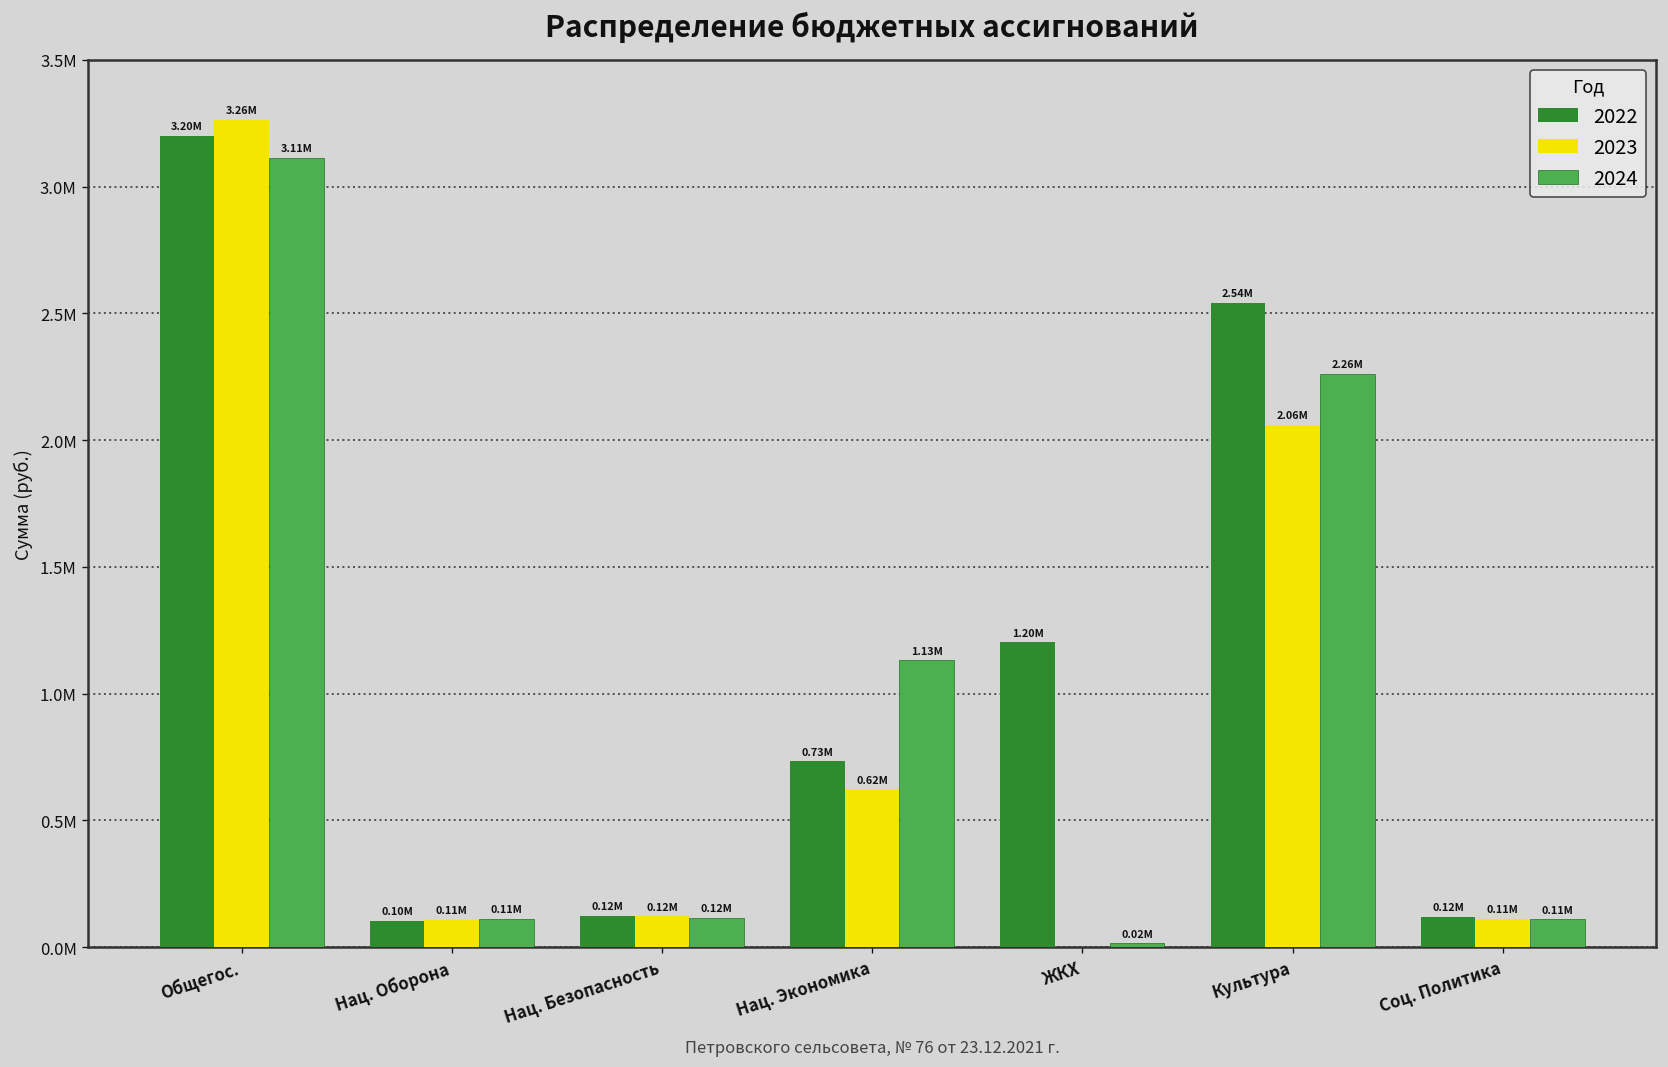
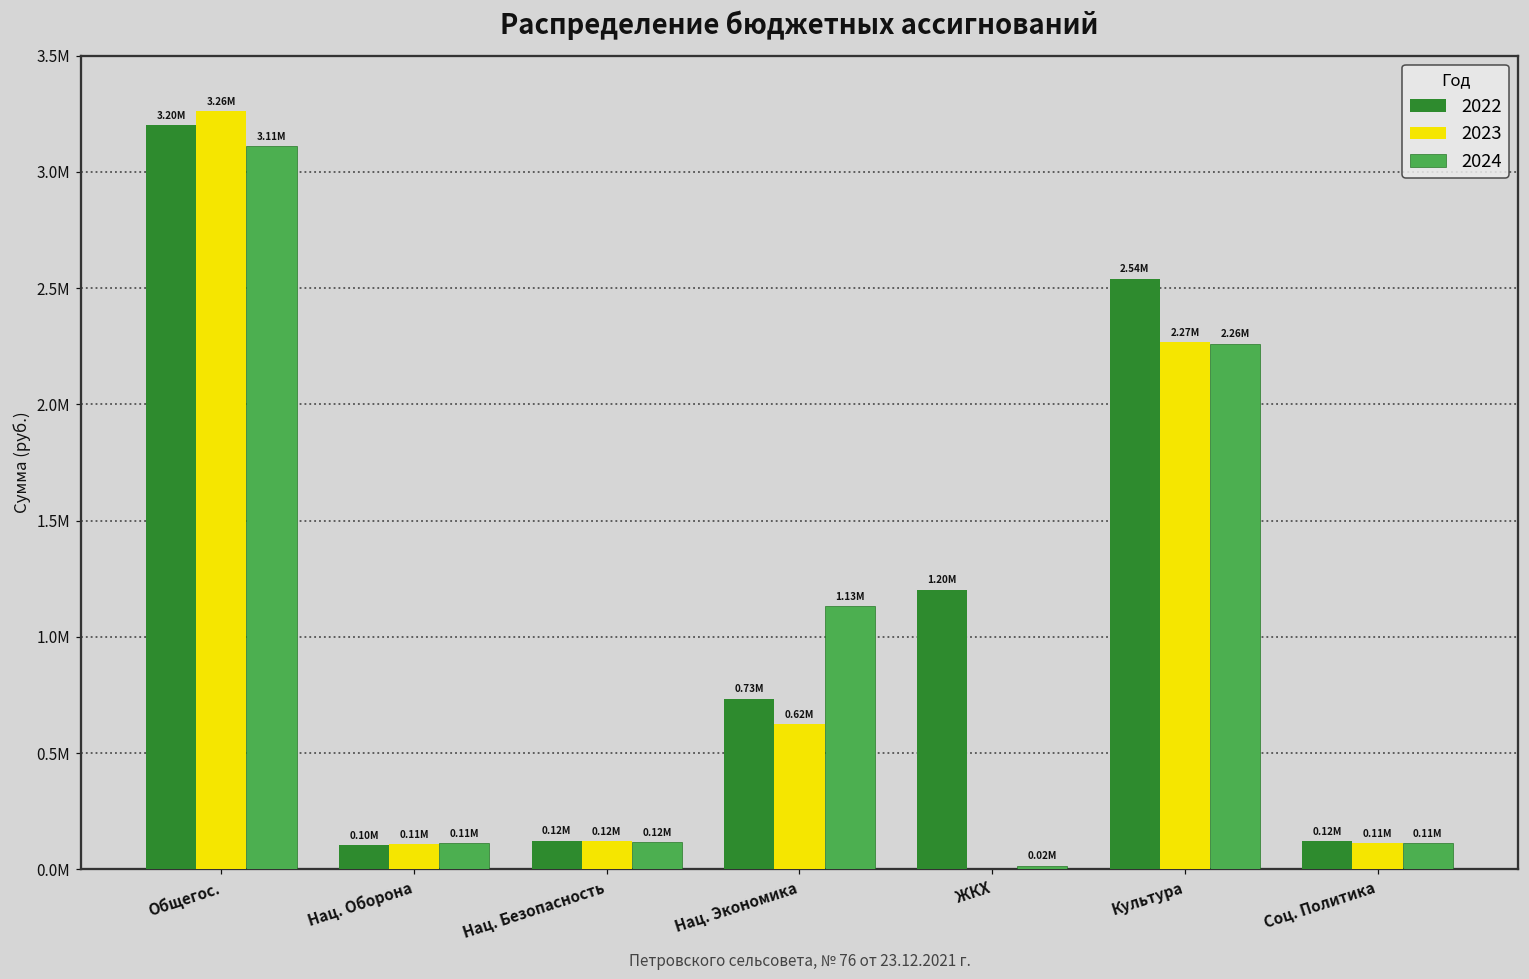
  {
    "2023": {
      "Общегос.": "3.26M",
      "Нац. Оборона": "0.11M",
      "Нац. Безопасность": "0.12M",
      "Нац. Экономика": "0.62M",
-     "Культура": "2.06M",
+     "Культура": "2.27M",
      "Соц. Политика": "0.11M"
    }
  }
